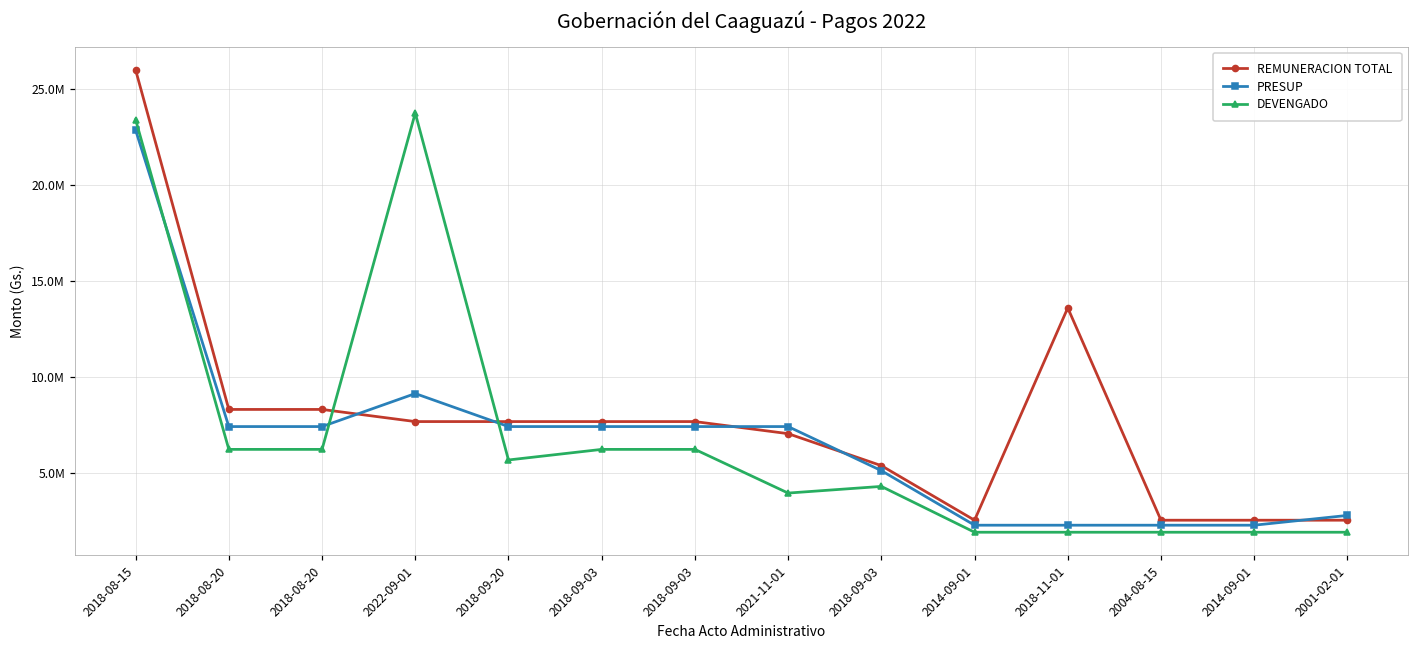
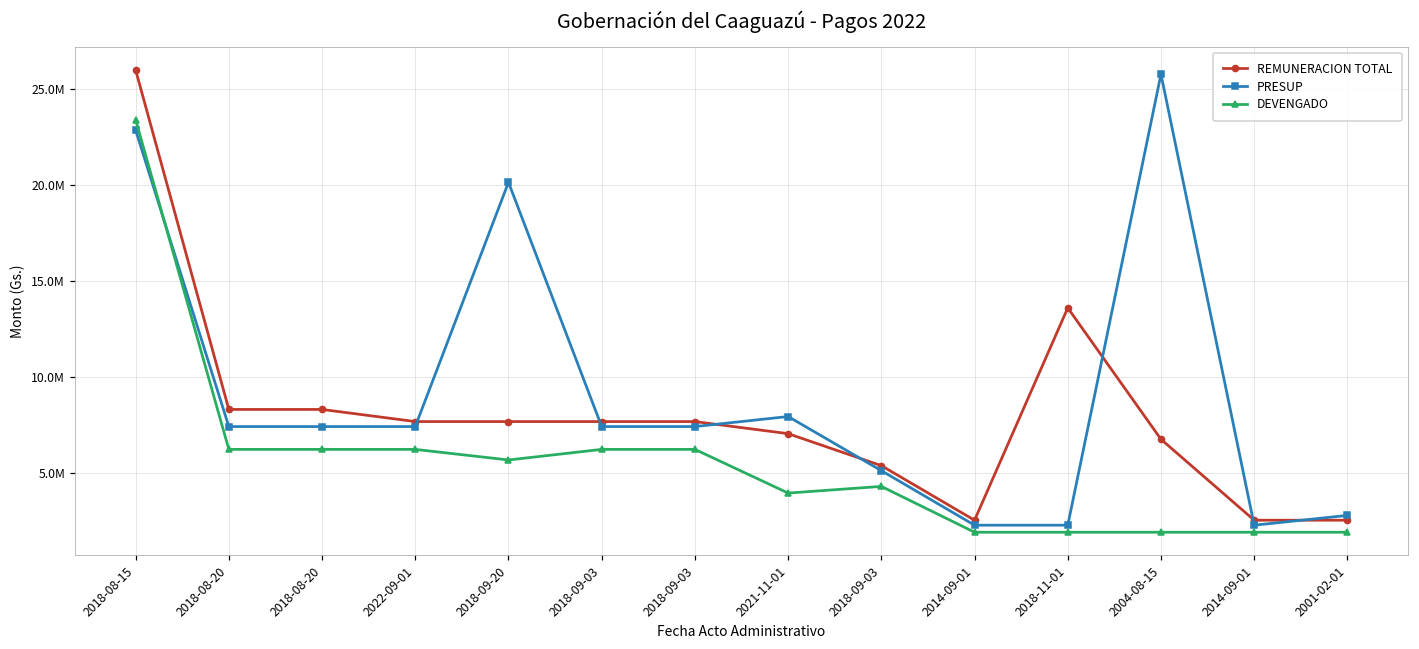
  {
    "REMUNERACION TOTAL": {
      "2018-08-15": 26000000,
      "2022-09-01": 7700000,
      "2018-09-20": 7700000,
      "2021-11-01": 7100000,
      "2018-11-01": 13600000,
-     "2004-08-15": 2500000,
+     "2004-08-15": 6800000,
      "2001-02-01": 2500000
    },
    "PRESUP": {
      "2018-08-15": 22900000,
-     "2022-09-01": 9100000,
-     "2018-09-20": 7400000,
-     "2021-11-01": 7400000,
+     "2022-09-01": 7400000,
+     "2018-09-20": 20100000,
+     "2021-11-01": 7900000,
      "2018-11-01": 2300000,
-     "2004-08-15": 2300000,
+     "2004-08-15": 25800000,
      "2001-02-01": 2800000
    },
    "DEVENGADO": {
      "2018-08-15": 23400000,
-     "2022-09-01": 23700000,
+     "2022-09-01": 6200000,
      "2018-09-20": 5700000,
      "2021-11-01": 4000000,
      "2018-11-01": 1900000,
      "2004-08-15": 1900000,
      "2001-02-01": 1900000
    }
  }
